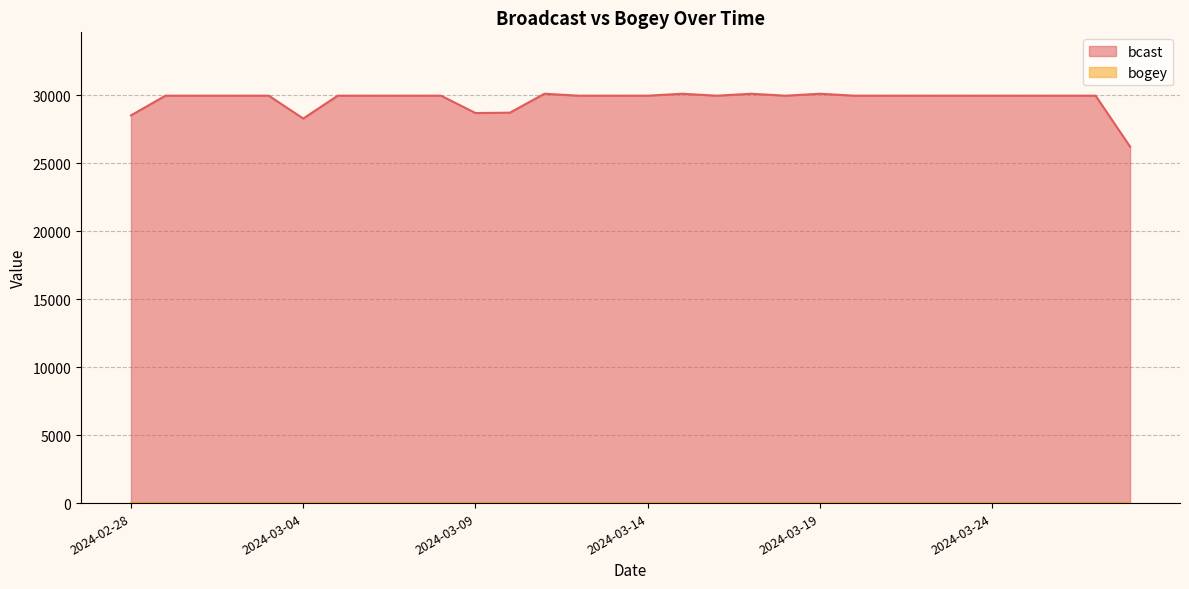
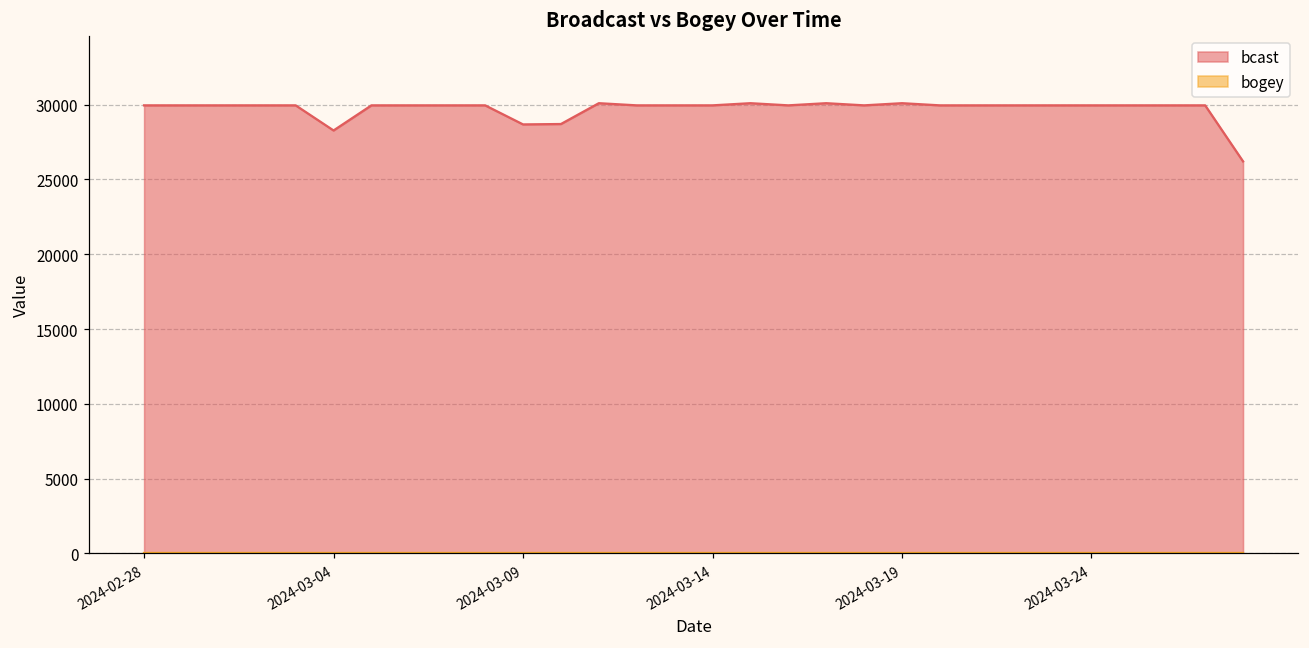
  {
    "bcast": {
-     "2024-02-28": 28500,
+     "2024-02-28": 30000,
      "2024-03-04": 28300,
      "2024-03-09": 28700,
      "2024-03-14": 30000,
      "2024-03-19": 30100,
      "2024-03-24": 30000
    },
    "bogey": {
      "2024-02-28": 0,
      "2024-03-04": 0,
      "2024-03-09": 0,
      "2024-03-14": 0,
      "2024-03-19": 0,
      "2024-03-24": 0
    }
  }
